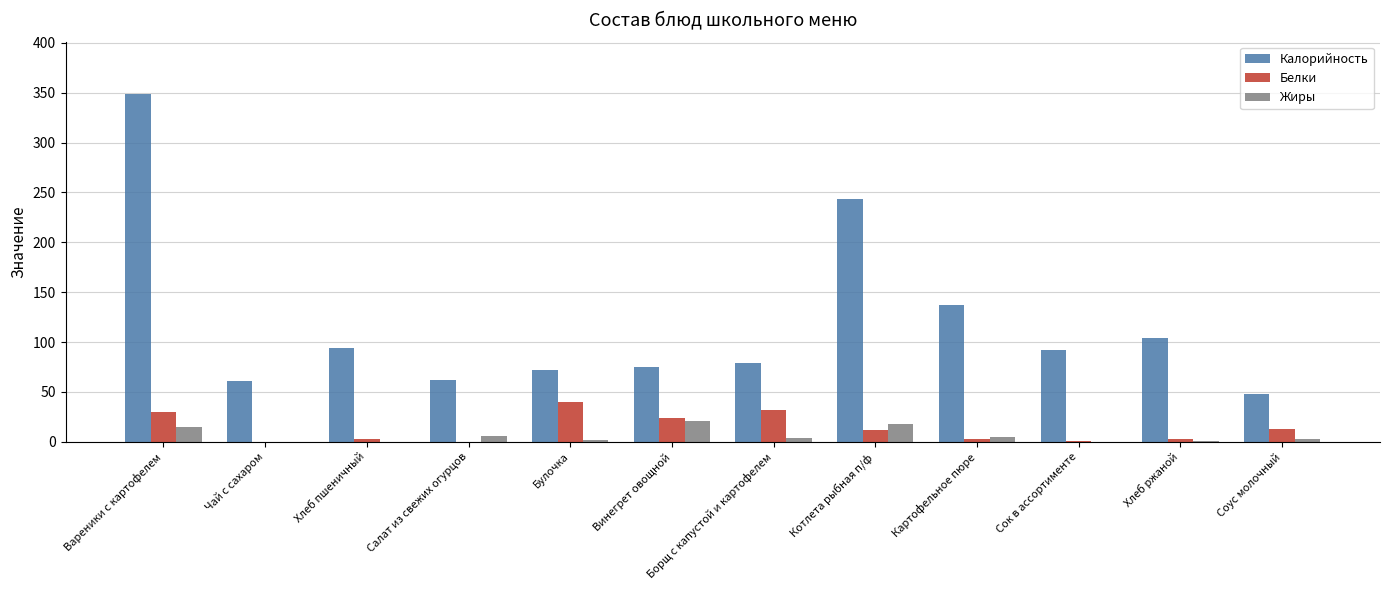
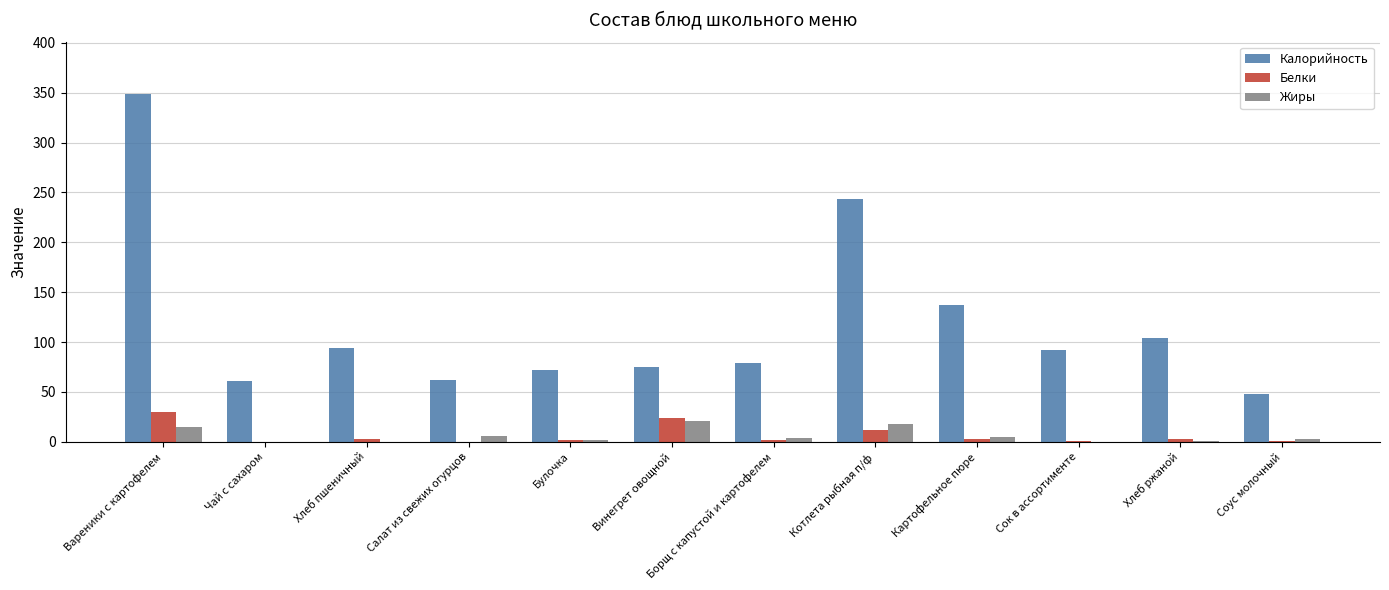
  {
    "Калорийность": {
      "Вареники с картофелем": 350,
      "Чай с сахаром": 60,
      "Хлеб пшеничный": 90,
      "Салат из свежих огурцов": 60,
      "Булочка": 70,
      "Винегрет овощной": 80,
      "Борщ с капустой и картофелем": 80,
      "Котлета рыбная п/ф": 240,
      "Картофельное пюре": 140,
      "Сок в ассортименте": 90,
      "Хлеб ржаной": 100,
      "Соус молочный": 50
    },
    "Белки": {
      "Вареники с картофелем": 30,
      "Чай с сахаром": 0,
      "Хлеб пшеничный": 0,
      "Салат из свежих огурцов": 0,
-     "Булочка": 40,
+     "Булочка": 0,
      "Винегрет овощной": 20,
-     "Борщ с капустой и картофелем": 30,
+     "Борщ с капустой и картофелем": 0,
      "Котлета рыбная п/ф": 10,
      "Картофельное пюре": 0,
      "Хлеб ржаной": 0,
-     "Соус молочный": 10
+     "Соус молочный": 0
    },
    "Жиры": {
      "Вареники с картофелем": 10,
      "Чай с сахаром": 0,
      "Хлеб пшеничный": 0,
      "Салат из свежих огурцов": 10,
      "Винегрет овощной": 20,
      "Борщ с капустой и картофелем": 0,
      "Котлета рыбная п/ф": 20,
      "Картофельное пюре": 10,
      "Сок в ассортименте": 0,
      "Соус молочный": 0
    }
  }
